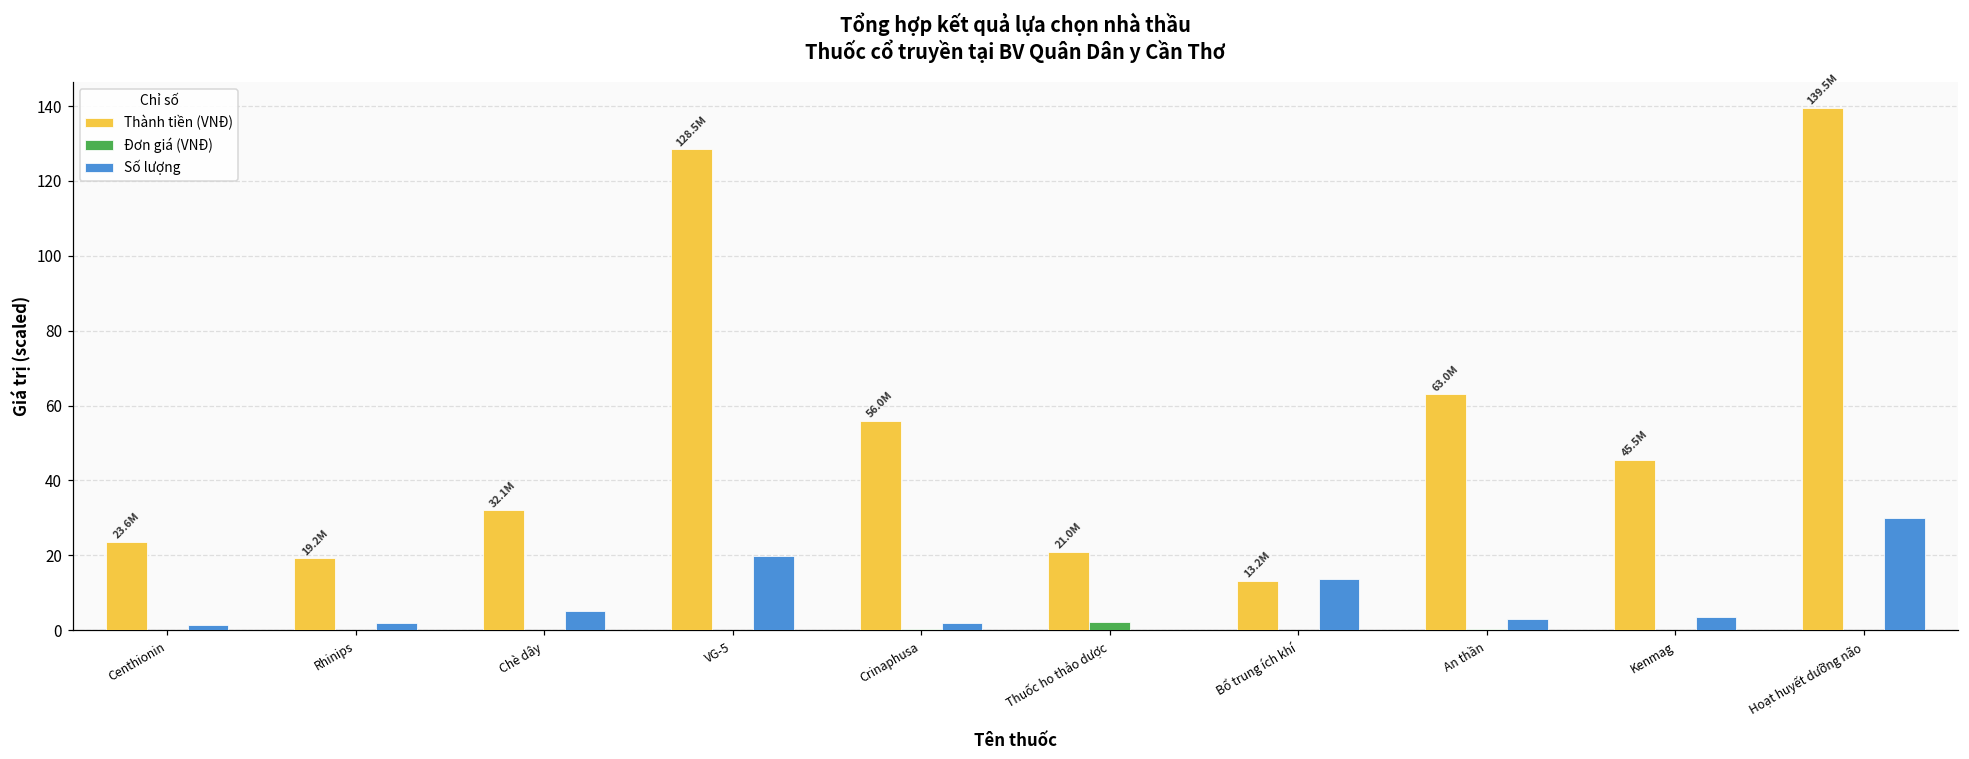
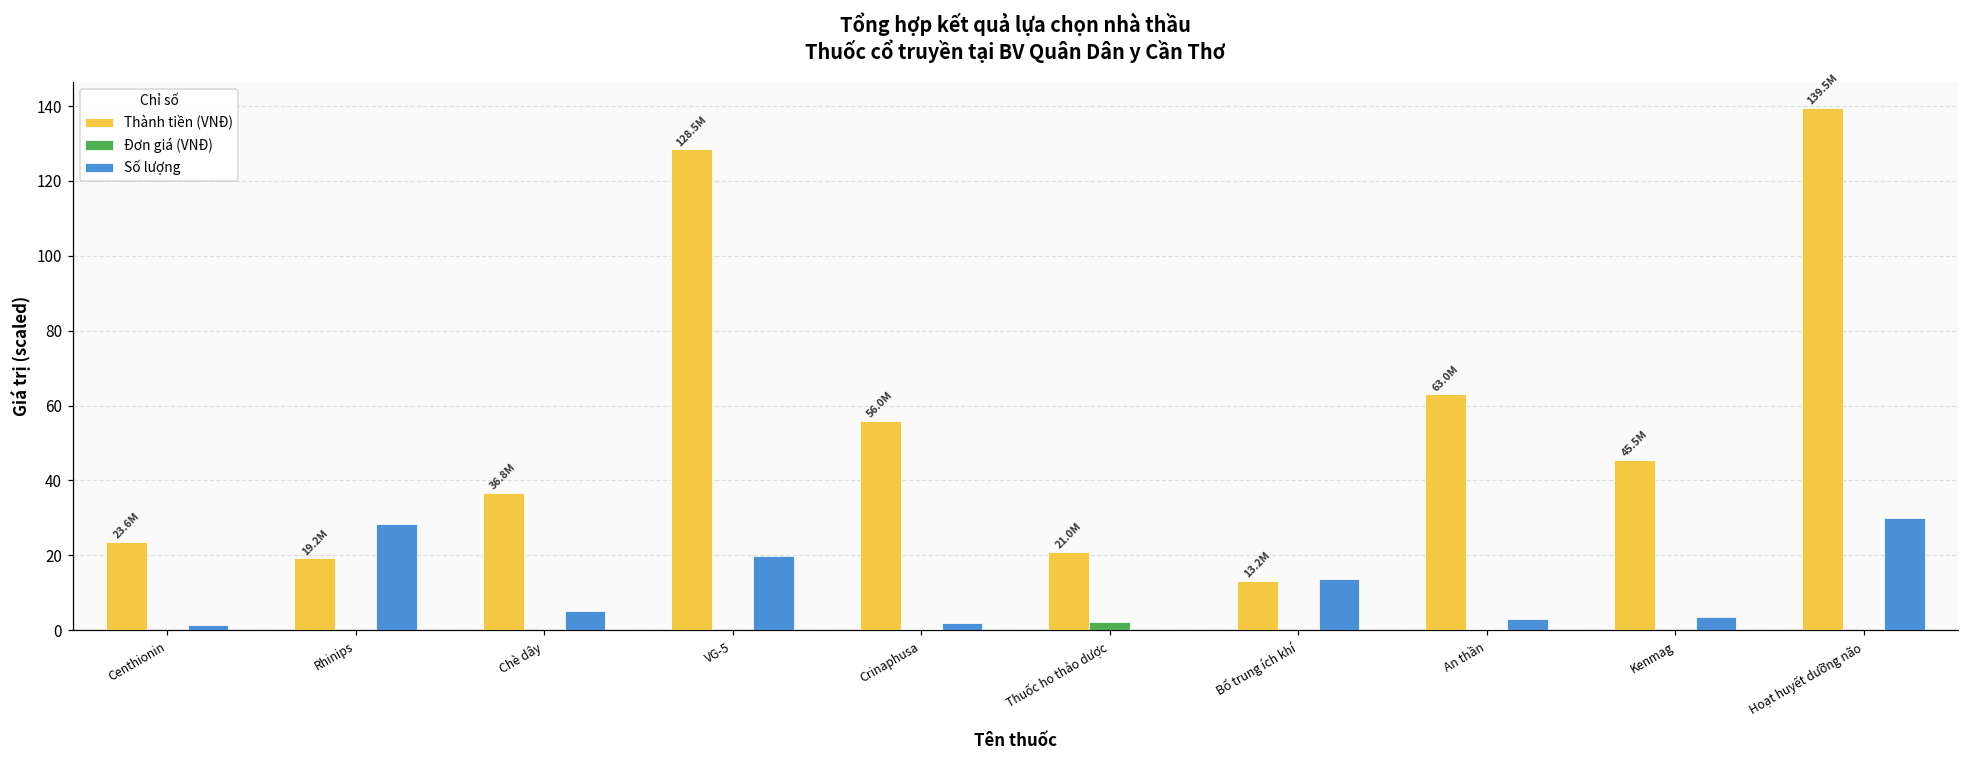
  {
    "Thành tiền (VNĐ)": {
      "Centhionin": "23.6M",
      "Rhinips": "19.2M",
-     "Chè dây": "32.1M",
+     "Chè dây": "36.8M",
      "VG-5": "128.5M",
      "Crinaphusa": "56.0M",
      "Thuốc ho thảo dược": "21.0M",
      "Bổ trung ích khí": "13.2M",
      "An thần": "63.0M",
      "Kenmag": "45.5M",
      "Hoạt huyết dưỡng não": "139.5M"
    },
    "Đơn giá (VNĐ)": {
      "Thuốc ho thảo dược": "2"
    },
    "Số lượng": {
      "Centhionin": "2",
-     "Rhinips": "2",
+     "Rhinips": "28",
      "Chè dây": "5",
      "VG-5": "20",
      "Crinaphusa": "2",
      "Bổ trung ích khí": "14",
      "An thần": "3",
      "Kenmag": "4",
      "Hoạt huyết dưỡng não": "30"
    }
  }
